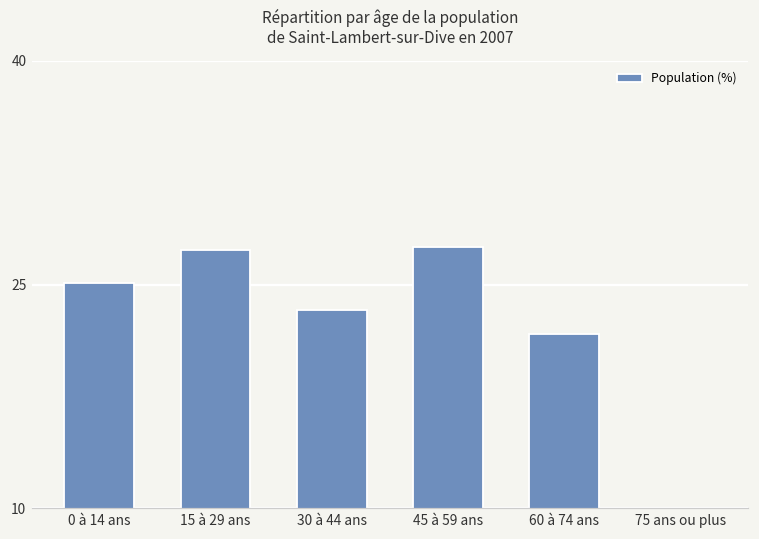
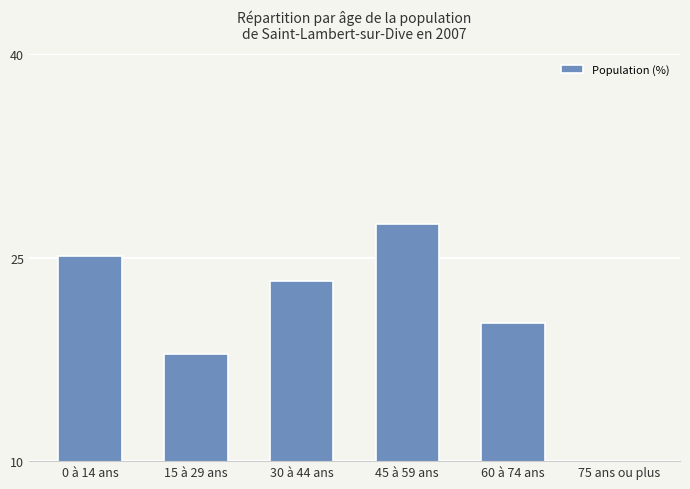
  {
    "0 à 14 ans": 25.1,
-   "15 à 29 ans": 27.3,
+   "15 à 29 ans": 17.9,
    "30 à 44 ans": 23.3,
    "45 à 59 ans": 27.5,
-   "60 à 74 ans": 21.7
+   "60 à 74 ans": 20.2
  }
